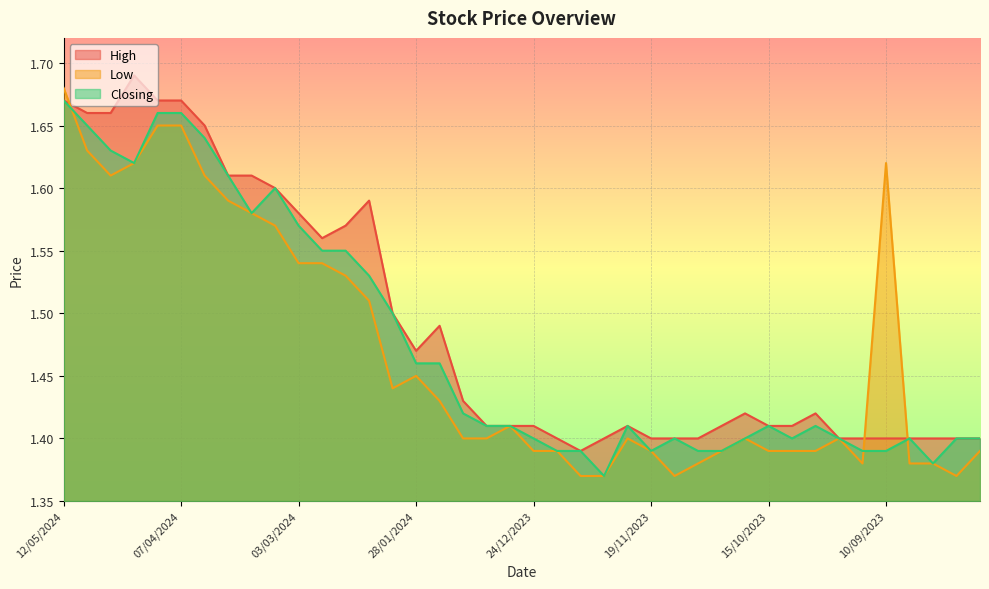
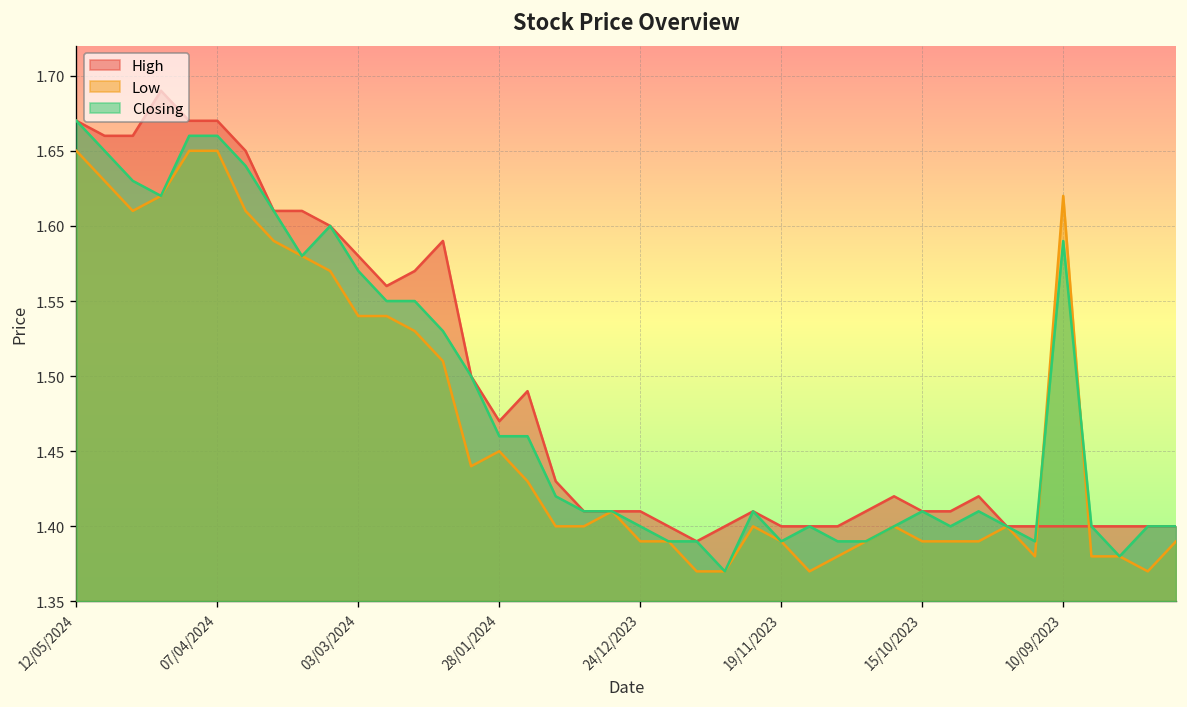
  {
    "High": {
      "07/04/2024": 1.67,
      "03/03/2024": 1.58,
      "28/01/2024": 1.47,
      "24/12/2023": 1.41,
      "19/11/2023": 1.40,
      "10/09/2023": 1.40
    },
    "Low": {
-     "12/05/2024": 1.68,
+     "12/05/2024": 1.65,
      "07/04/2024": 1.65,
      "03/03/2024": 1.54,
      "28/01/2024": 1.45,
      "24/12/2023": 1.39,
      "15/10/2023": 1.39,
      "10/09/2023": 1.62
    },
    "Closing": {
      "07/04/2024": 1.66,
      "03/03/2024": 1.57,
      "28/01/2024": 1.46,
      "24/12/2023": 1.40,
-     "10/09/2023": 1.39
+     "10/09/2023": 1.59
    }
  }
